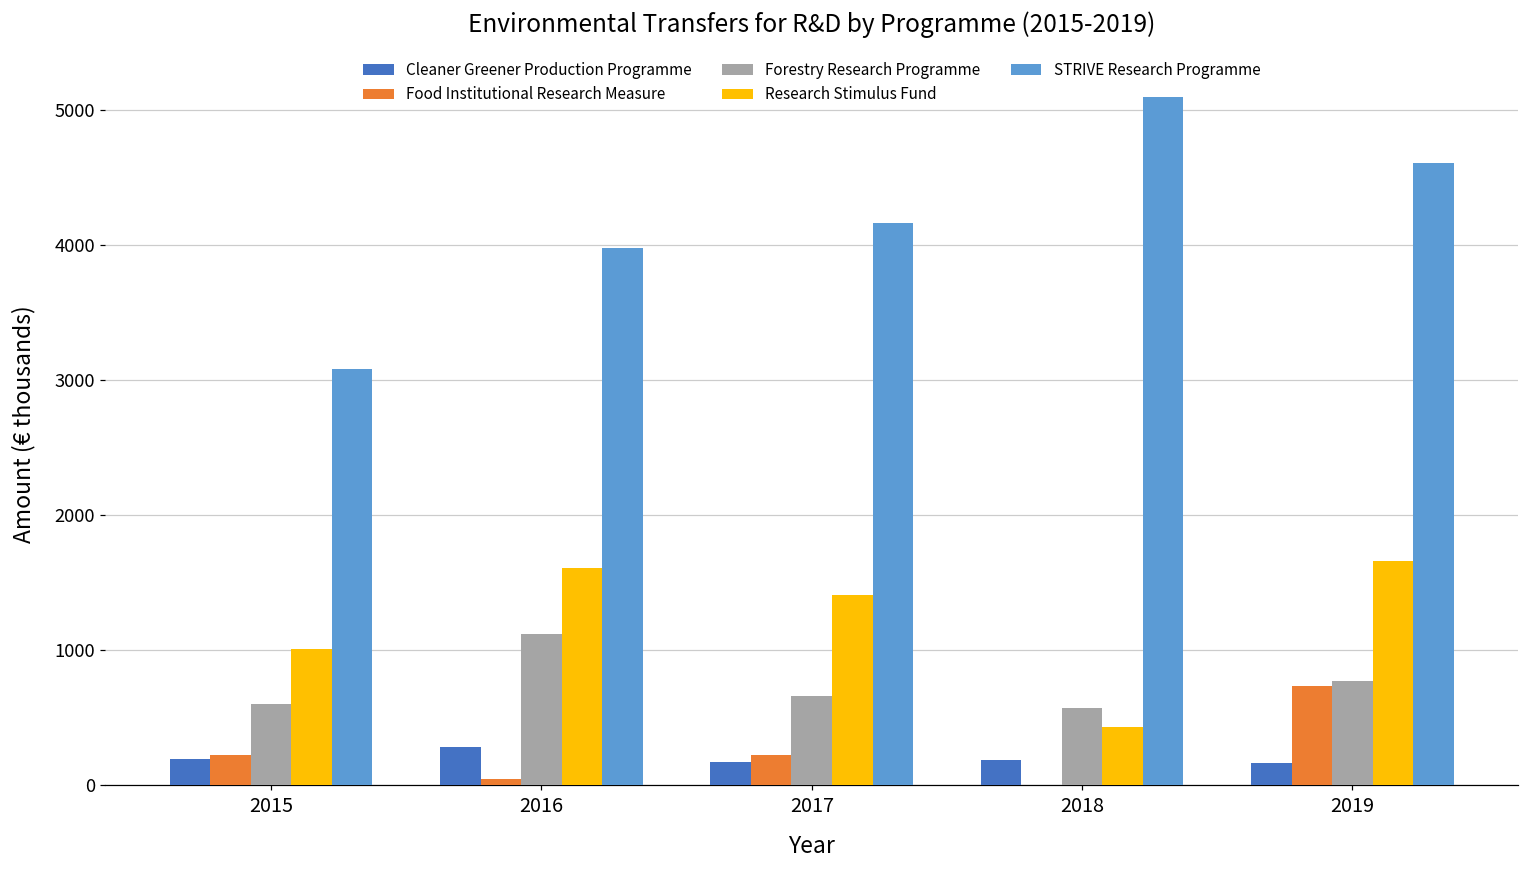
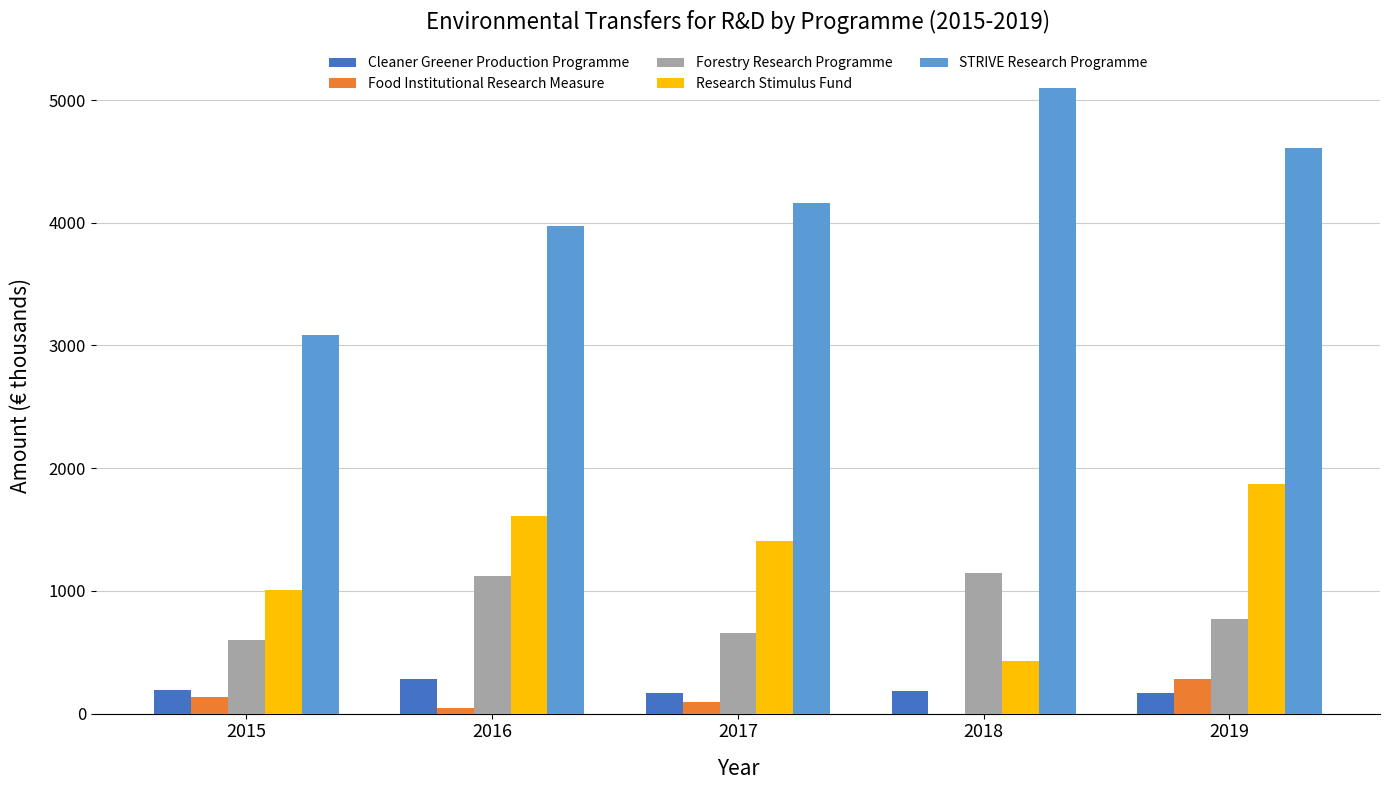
  {
    "Food Institutional Research Measure": {
-     "2015": 220,
+     "2015": 140,
      "2016": 40,
-     "2017": 220,
+     "2017": 90,
      "2018": 0,
-     "2019": 730
+     "2019": 280
    },
    "Forestry Research Programme": {
      "2015": 600,
      "2016": 1120,
      "2017": 660,
-     "2018": 570,
+     "2018": 1140,
      "2019": 770
    },
    "Research Stimulus Fund": {
      "2015": 1000,
      "2016": 1610,
      "2017": 1410,
      "2018": 430,
-     "2019": 1660
+     "2019": 1870
    }
  }
